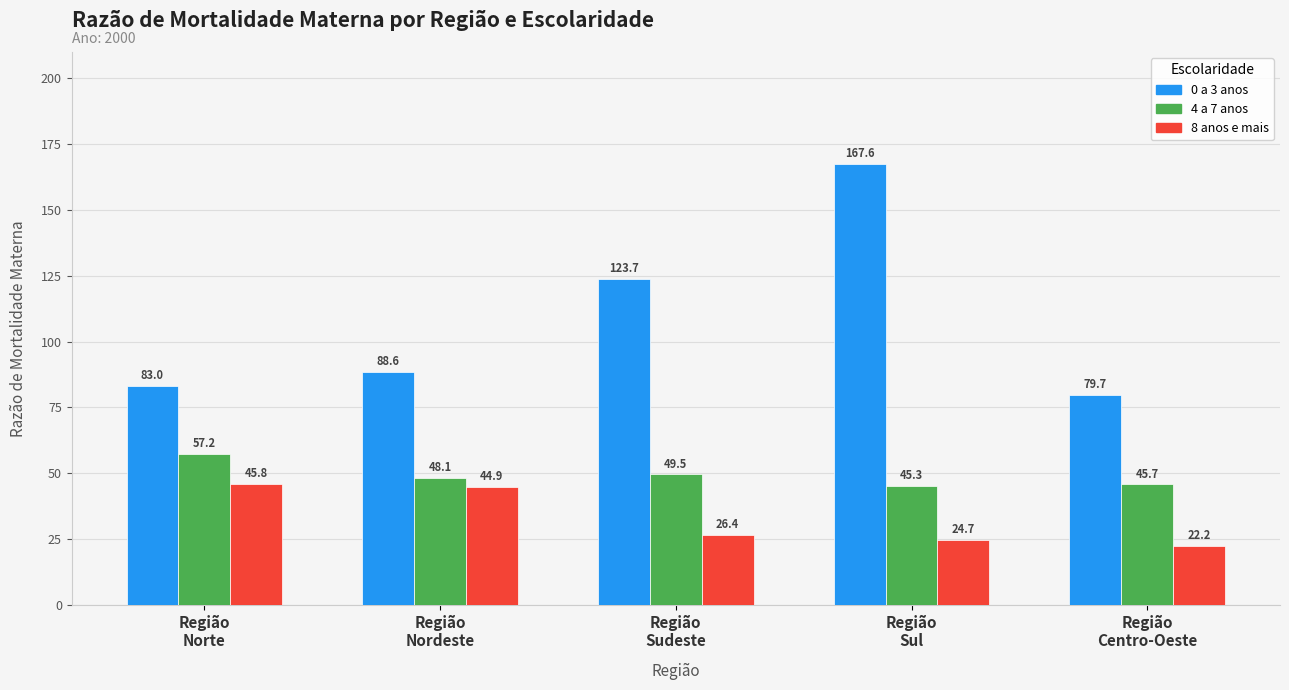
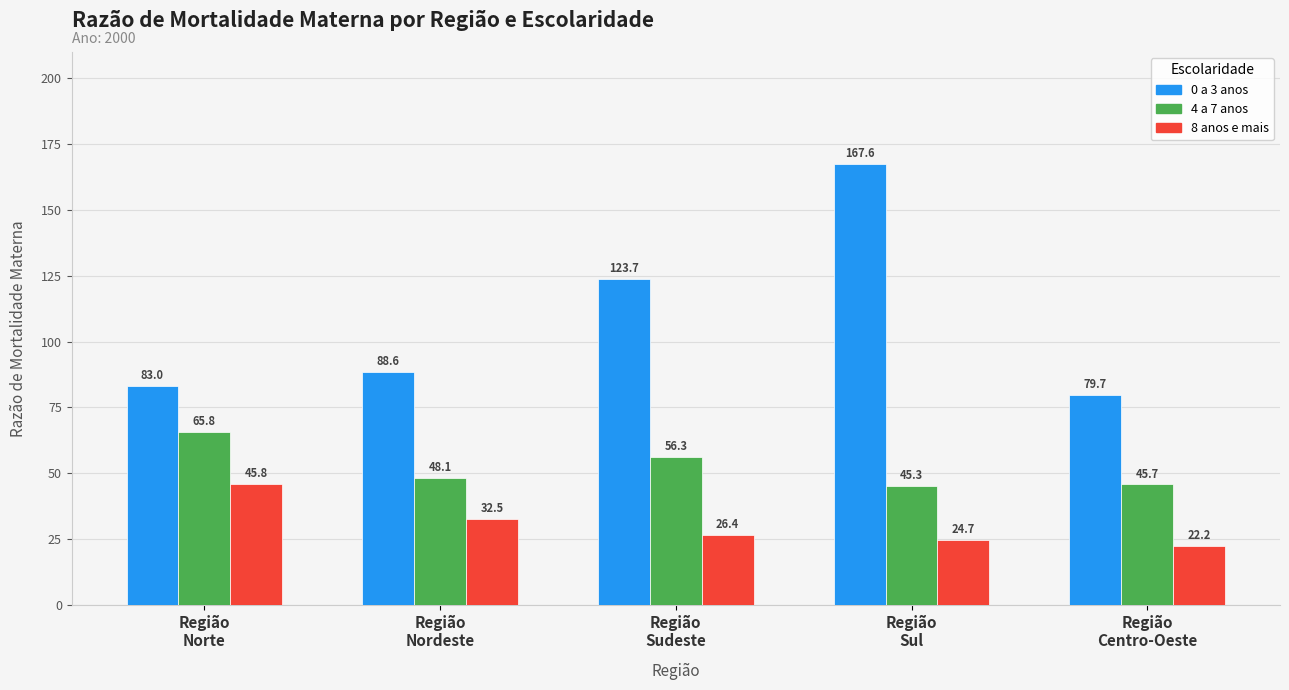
  {
    "0 a 3 anos": {
      "Região Norte": 83.0,
      "Região Nordeste": 88.6,
      "Região Sudeste": 123.7,
      "Região Sul": 167.6,
      "Região Centro-Oeste": 79.7
    },
    "4 a 7 anos": {
-     "Região Norte": 57.2,
+     "Região Norte": 65.8,
      "Região Nordeste": 48.1,
-     "Região Sudeste": 49.5,
+     "Região Sudeste": 56.3,
      "Região Sul": 45.3,
      "Região Centro-Oeste": 45.7
    },
    "8 anos e mais": {
      "Região Norte": 45.8,
-     "Região Nordeste": 44.9,
+     "Região Nordeste": 32.5,
      "Região Sudeste": 26.4,
      "Região Sul": 24.7,
      "Região Centro-Oeste": 22.2
    }
  }
